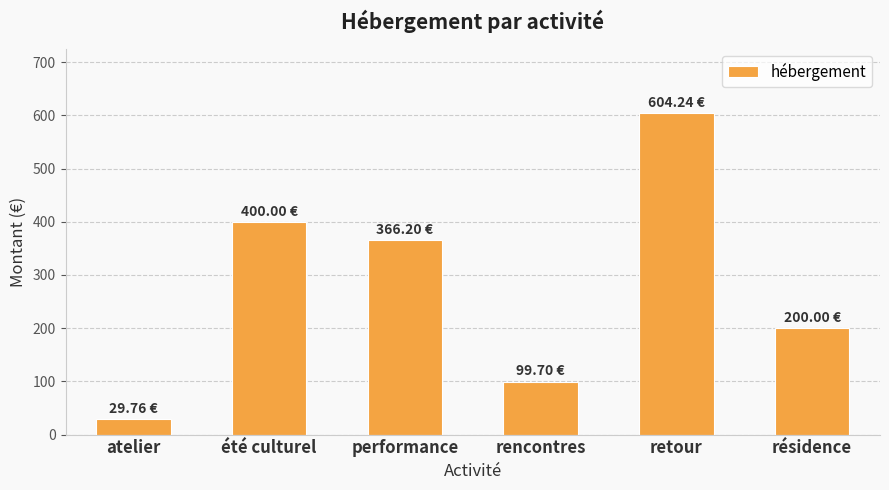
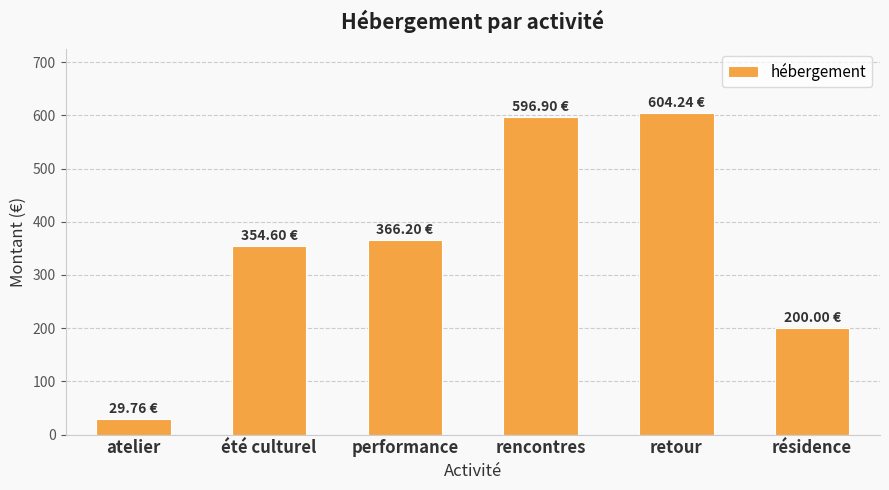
  {
    "atelier": 29.76,
-   "été culturel": 400.00,
+   "été culturel": 354.60,
    "performance": 366.20,
-   "rencontres": 99.70,
+   "rencontres": 596.90,
    "retour": 604.24,
    "résidence": 200.00
  }
